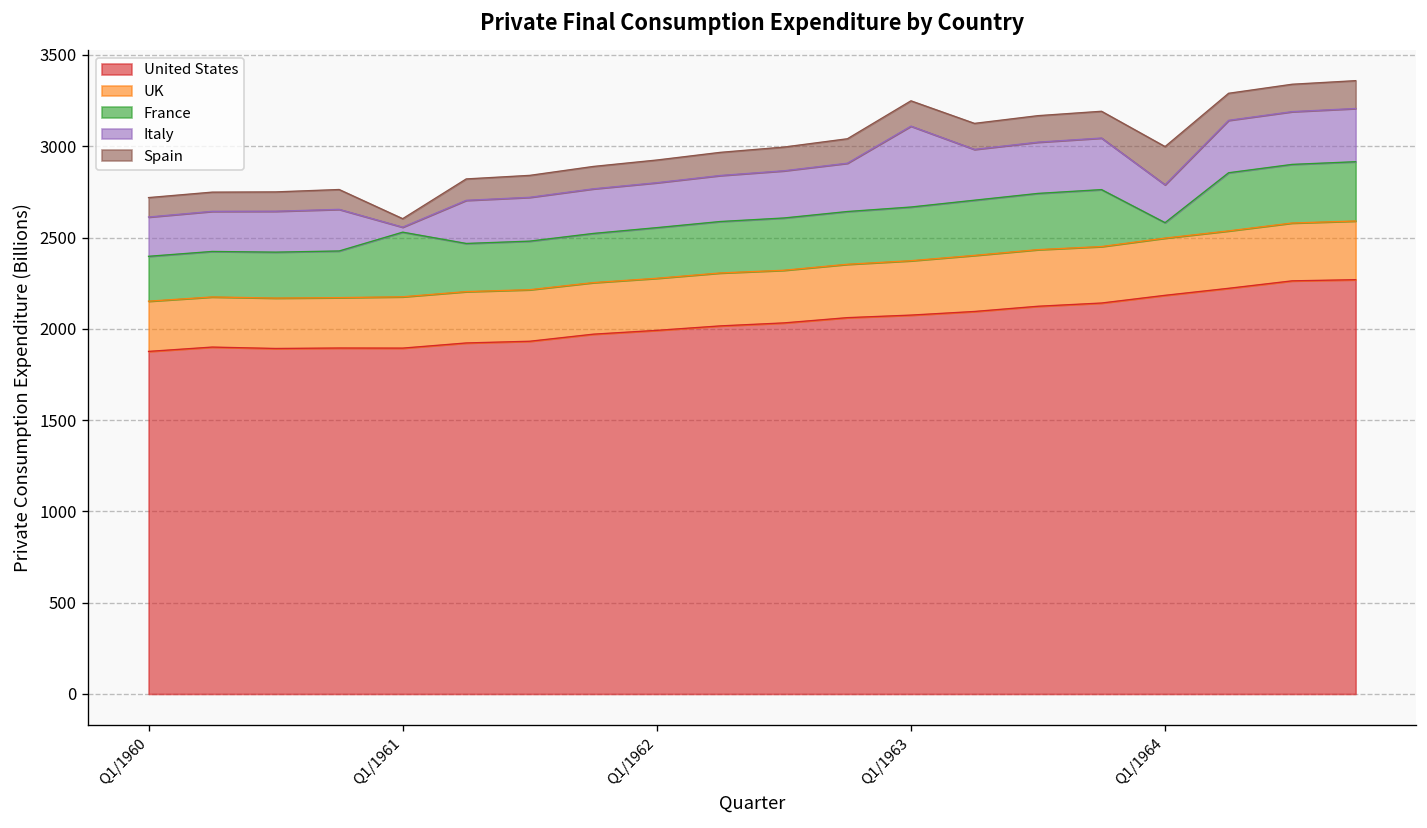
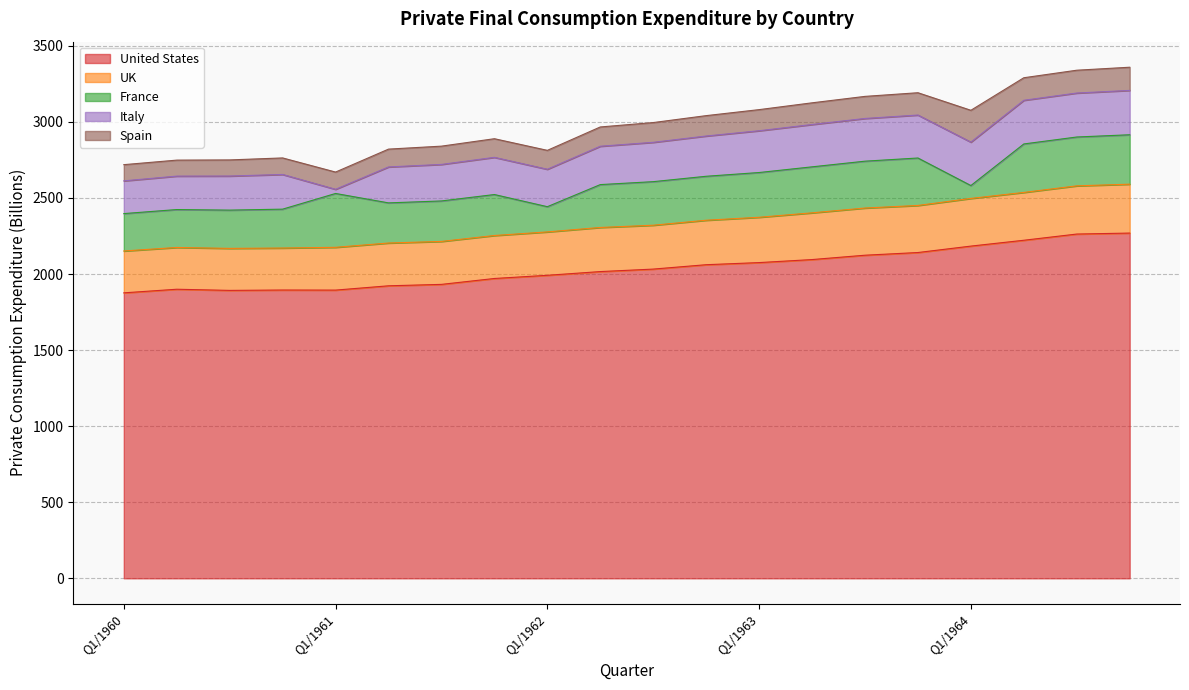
  {
    "United States": {
      "Q1/1960": 1880,
      "Q1/1961": 1890,
      "Q1/1962": 1990,
      "Q1/1963": 2080,
      "Q1/1964": 2180
    },
    "UK": {
      "Q1/1960": 280,
      "Q1/1961": 280,
      "Q1/1962": 290,
      "Q1/1963": 300,
      "Q1/1964": 310
    },
    "France": {
      "Q1/1960": 250,
      "Q1/1961": 350,
-     "Q1/1962": 280,
+     "Q1/1962": 170,
      "Q1/1963": 290,
      "Q1/1964": 80
    },
    "Italy": {
      "Q1/1960": 220,
      "Q1/1961": 30,
      "Q1/1962": 250,
-     "Q1/1963": 440,
-     "Q1/1964": 210
+     "Q1/1963": 270,
+     "Q1/1964": 290
    },
    "Spain": {
      "Q1/1960": 110,
-     "Q1/1961": 50,
+     "Q1/1961": 110,
      "Q1/1962": 120,
      "Q1/1963": 140,
      "Q1/1964": 210
    }
  }
